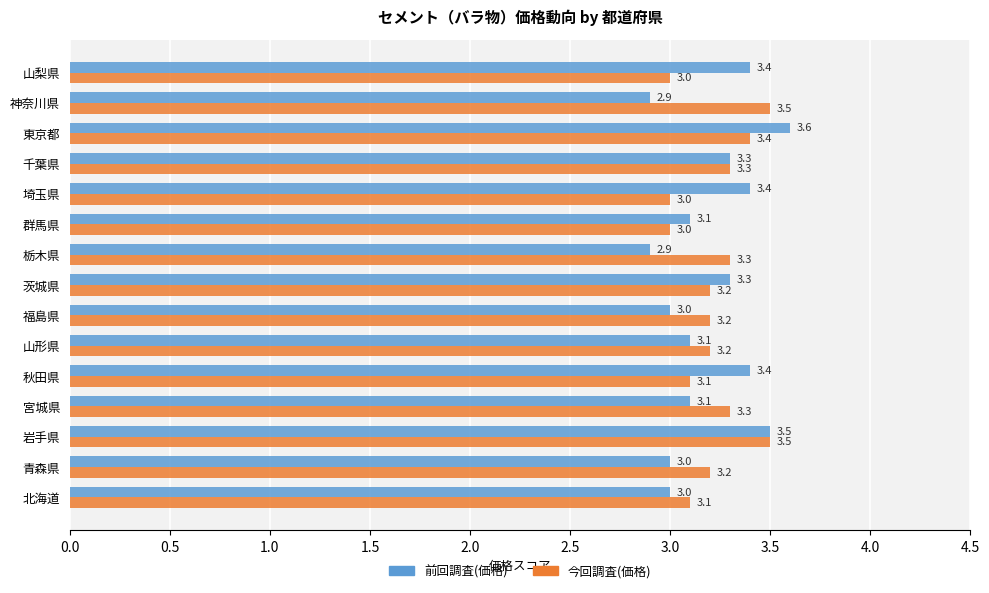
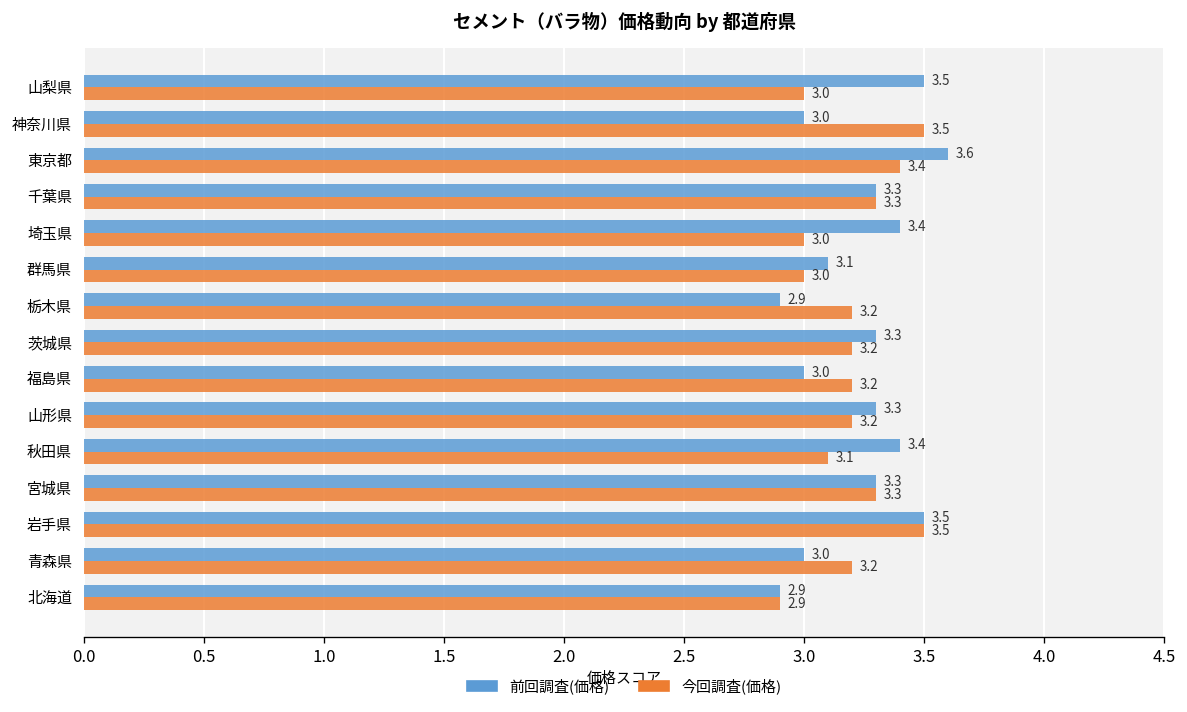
  {
    "前回調査(価格)": {
-     "山梨県": 3.4,
-     "神奈川県": 2.9,
+     "山梨県": 3.5,
+     "神奈川県": 3.0,
      "東京都": 3.6,
      "千葉県": 3.3,
      "埼玉県": 3.4,
      "群馬県": 3.1,
      "栃木県": 2.9,
      "茨城県": 3.3,
      "福島県": 3.0,
-     "山形県": 3.1,
+     "山形県": 3.3,
      "秋田県": 3.4,
-     "宮城県": 3.1,
+     "宮城県": 3.3,
      "岩手県": 3.5,
      "青森県": 3.0,
-     "北海道": 3.0
+     "北海道": 2.9
    },
    "今回調査(価格)": {
      "山梨県": 3.0,
      "神奈川県": 3.5,
      "東京都": 3.4,
      "千葉県": 3.3,
      "埼玉県": 3.0,
      "群馬県": 3.0,
-     "栃木県": 3.3,
+     "栃木県": 3.2,
      "茨城県": 3.2,
      "福島県": 3.2,
      "山形県": 3.2,
      "秋田県": 3.1,
      "宮城県": 3.3,
      "岩手県": 3.5,
      "青森県": 3.2,
-     "北海道": 3.1
+     "北海道": 2.9
    }
  }
